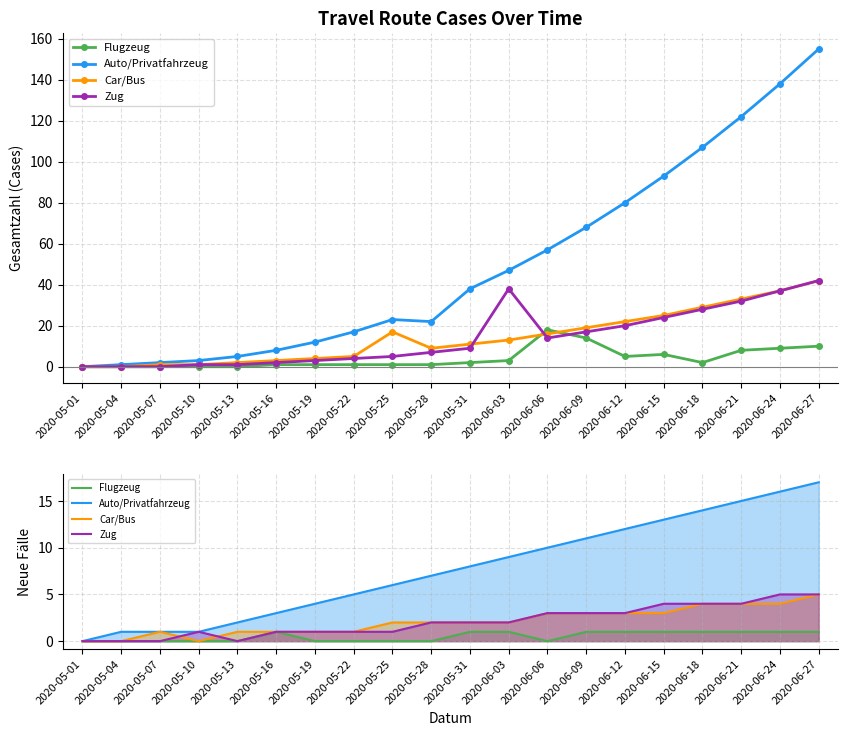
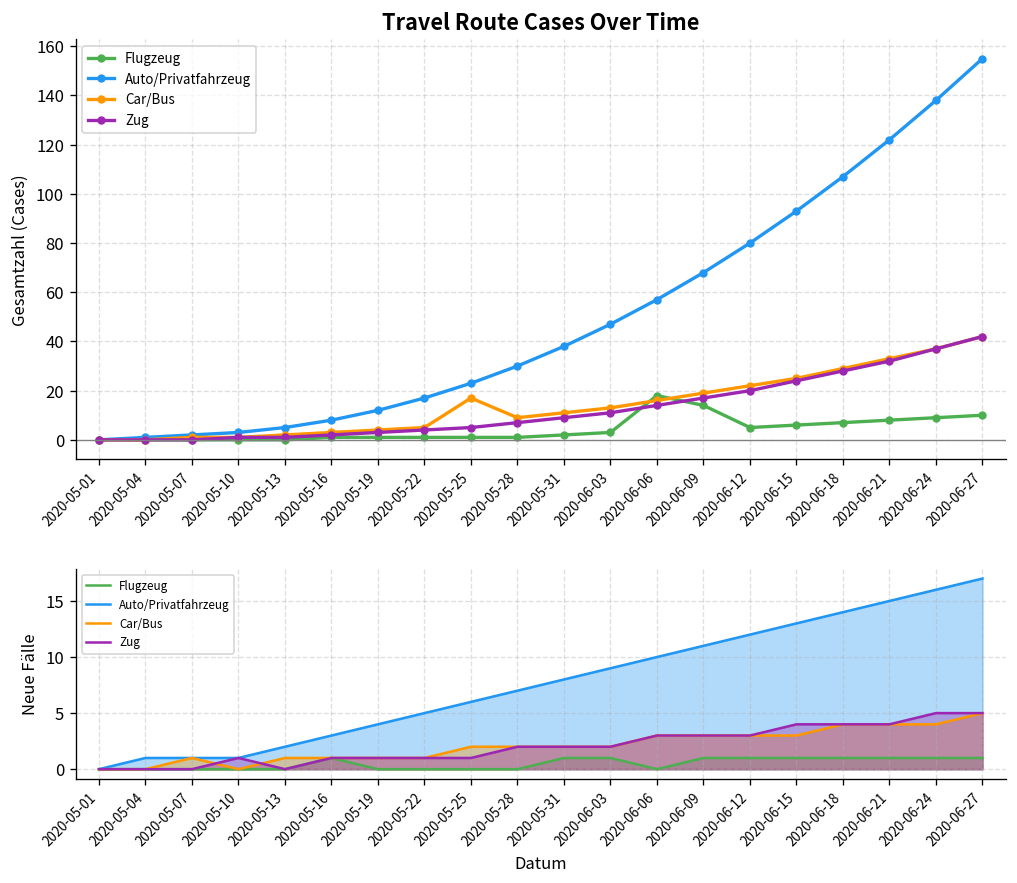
  {
    "Travel Route Cases Over Time": {
      "Flugzeug": {
        "2020-05-19": 1,
        "2020-05-22": 1,
        "2020-05-25": 1,
        "2020-05-28": 1,
        "2020-05-31": 2,
        "2020-06-03": 3,
        "2020-06-06": 18,
        "2020-06-09": 14,
        "2020-06-12": 5,
        "2020-06-15": 6,
-       "2020-06-18": 2,
+       "2020-06-18": 7,
        "2020-06-21": 8,
        "2020-06-24": 9,
        "2020-06-27": 10
      },
      "Auto/Privatfahrzeug": {
        "2020-05-10": 3,
        "2020-05-13": 5,
        "2020-05-16": 8,
        "2020-05-19": 12,
        "2020-05-22": 17,
        "2020-05-25": 23,
-       "2020-05-28": 22,
+       "2020-05-28": 30,
        "2020-05-31": 38,
        "2020-06-03": 47,
        "2020-06-06": 57,
        "2020-06-09": 68,
        "2020-06-12": 80,
        "2020-06-15": 93,
        "2020-06-18": 107,
        "2020-06-21": 122,
        "2020-06-24": 138,
        "2020-06-27": 155
      },
      "Car/Bus": {
        "2020-05-25": 17,
        "2020-05-28": 9,
        "2020-05-31": 11,
        "2020-06-03": 13,
        "2020-06-06": 16,
        "2020-06-09": 19,
        "2020-06-12": 22
      },
      "Zug": {
        "2020-05-25": 5,
        "2020-05-28": 7,
        "2020-05-31": 9,
-       "2020-06-03": 38,
+       "2020-06-03": 11,
        "2020-06-06": 14,
        "2020-06-09": 17,
        "2020-06-12": 20
      }
    }
  }
